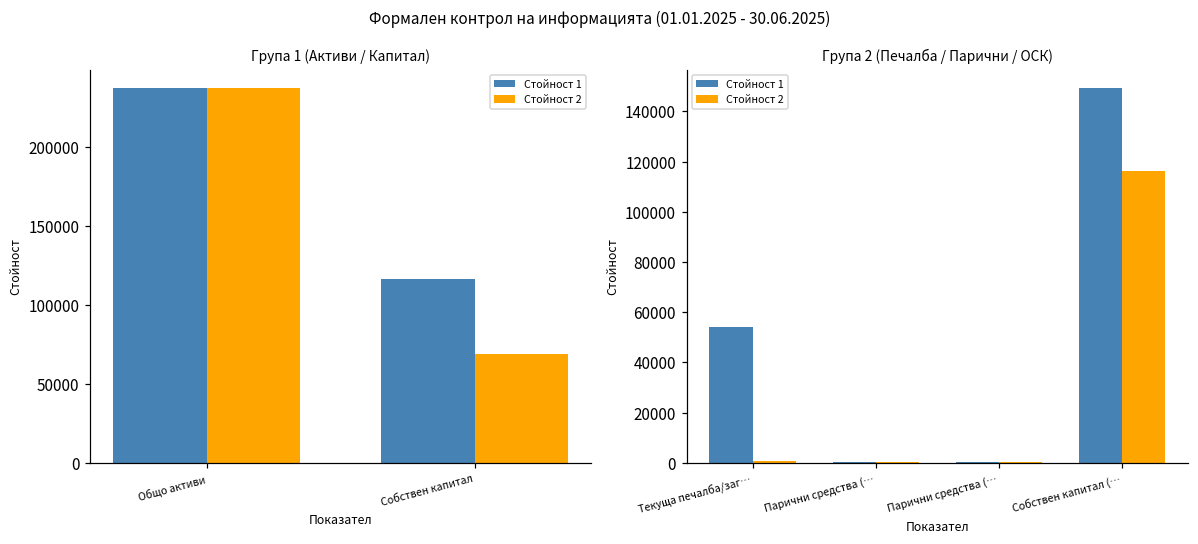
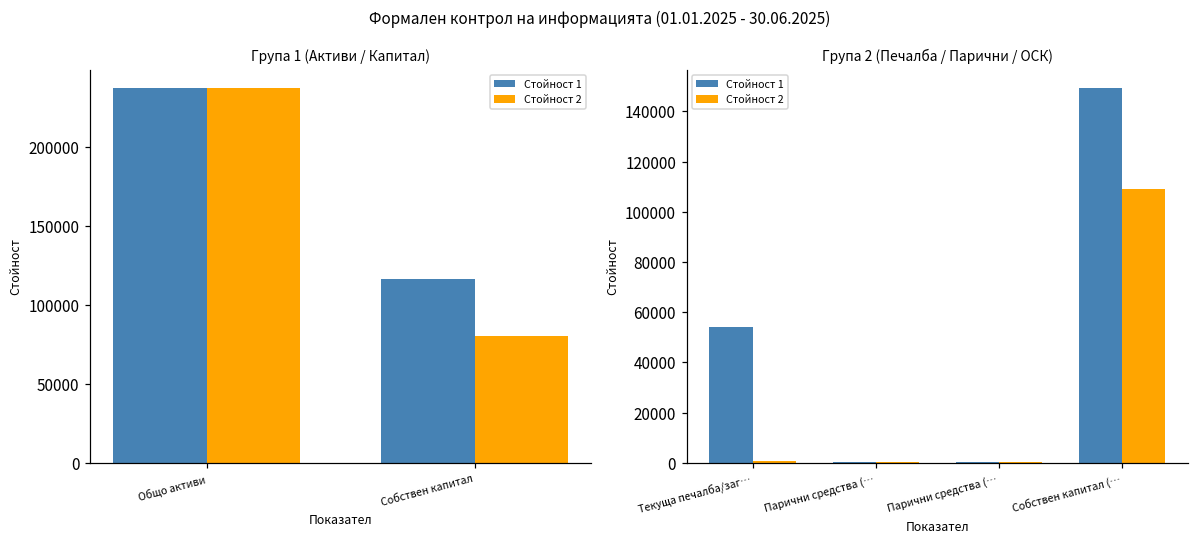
  {
    "Група 1 (Активи / Капитал)": {
      "Стойност 1": {
        "Общо активи": 237000,
        "Собствен капитал": 116000
      },
      "Стойност 2": {
        "Общо активи": 237000,
-       "Собствен капитал": 69000
+       "Собствен капитал": 80000
      }
    },
    "Група 2 (Печалба / Парични / ОСК)": {
      "Стойност 1": {
        "Текуща печалба/заг…": 54000,
        "Собствен капитал (…": 149000
      },
      "Стойност 2": {
-       "Собствен капитал (…": 116000
+       "Собствен капитал (…": 109000
      }
    }
  }
